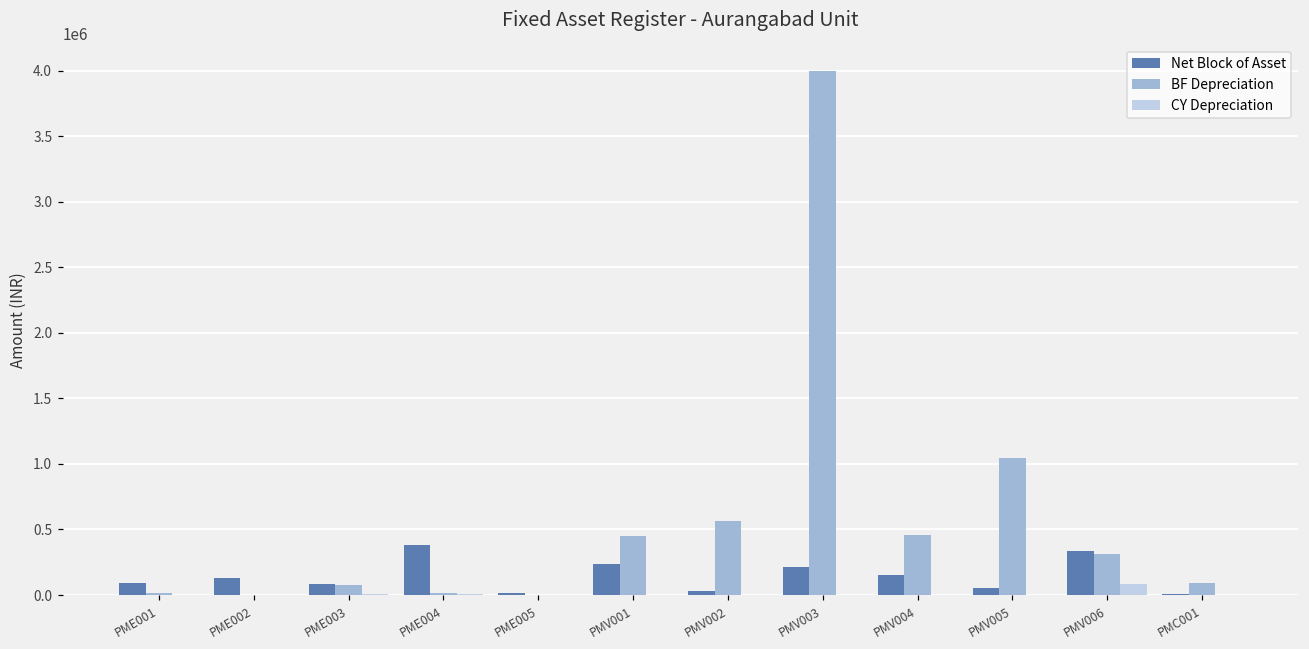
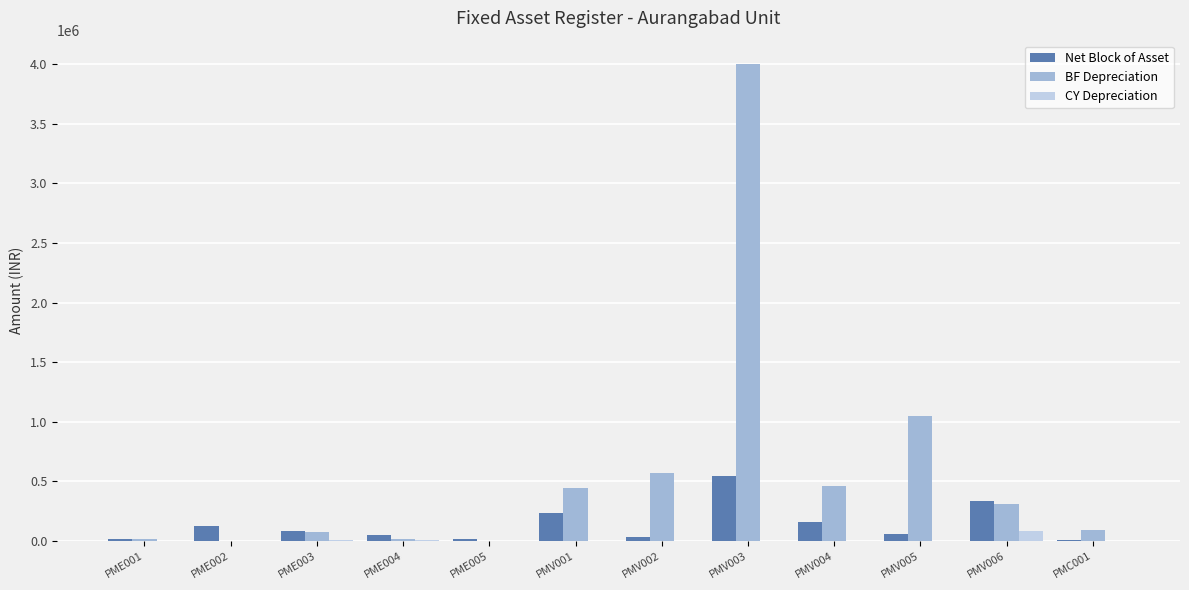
  {
    "Net Block of Asset": {
-     "PME001": 90000,
+     "PME001": 20000,
      "PME002": 130000,
      "PME003": 90000,
-     "PME004": 380000,
+     "PME004": 50000,
      "PMV001": 240000,
      "PMV002": 30000,
-     "PMV003": 210000,
+     "PMV003": 550000,
      "PMV004": 160000,
      "PMV005": 60000,
      "PMV006": 330000
    }
  }
